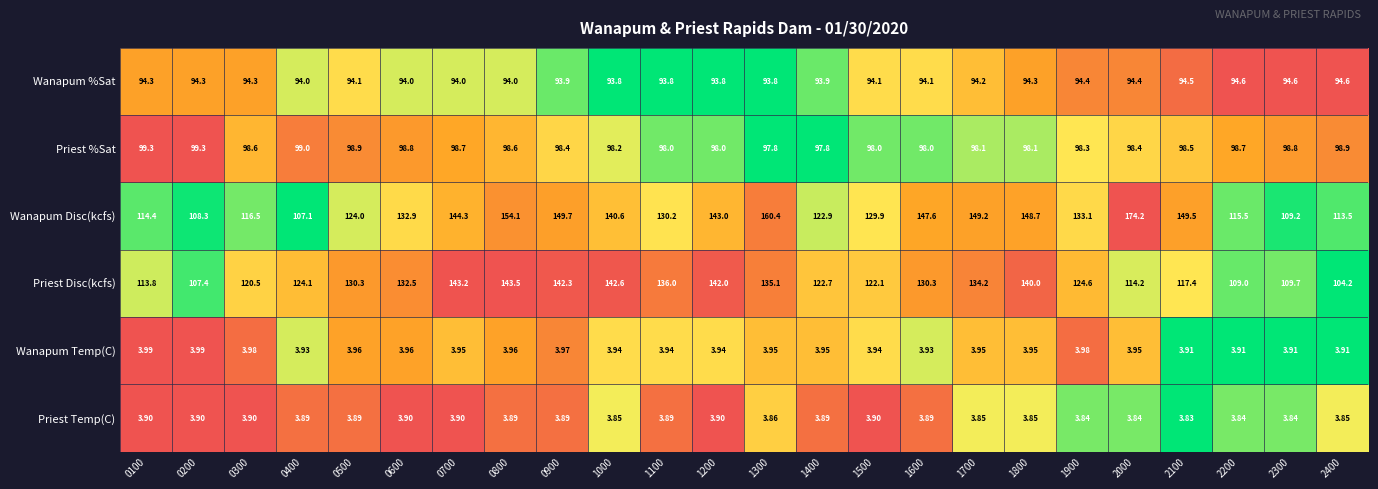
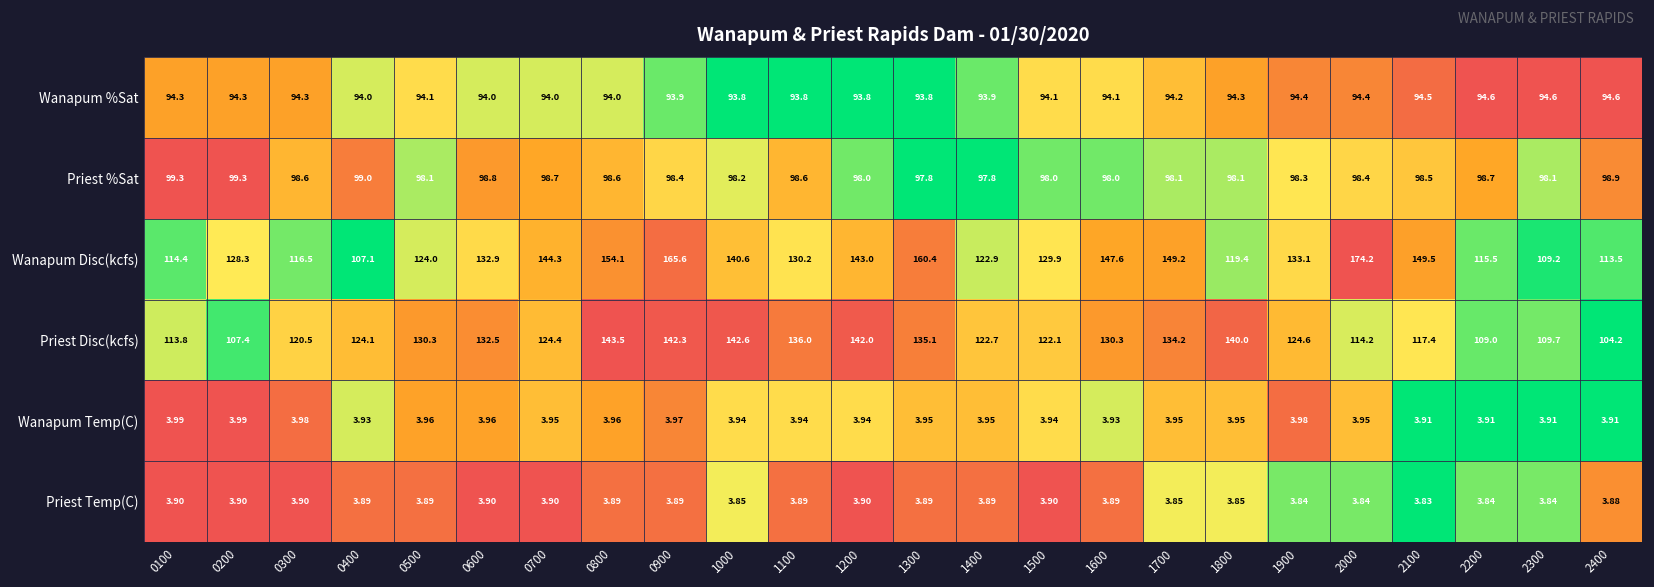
  {
    "Wanapum %Sat": {
      "0100": 94.3,
      "0200": 94.3,
      "0300": 94.3,
      "0400": 94.0,
      "0500": 94.1,
      "0600": 94.0,
      "0700": 94.0,
      "0800": 94.0,
      "0900": 93.9,
      "1000": 93.8,
      "1100": 93.8,
      "1200": 93.8,
      "1300": 93.8,
      "1400": 93.9,
      "1500": 94.1,
      "1600": 94.1,
      "1700": 94.2,
      "1800": 94.3,
      "1900": 94.4,
      "2000": 94.4,
      "2100": 94.5,
      "2200": 94.6,
      "2300": 94.6,
      "2400": 94.6
    },
    "Priest %Sat": {
      "0100": 99.3,
      "0200": 99.3,
      "0300": 98.6,
      "0400": 99.0,
-     "0500": 98.9,
+     "0500": 98.1,
      "0600": 98.8,
      "0700": 98.7,
      "0800": 98.6,
      "0900": 98.4,
      "1000": 98.2,
-     "1100": 98.0,
+     "1100": 98.6,
      "1200": 98.0,
      "1300": 97.8,
      "1400": 97.8,
      "1500": 98.0,
      "1600": 98.0,
      "1700": 98.1,
      "1800": 98.1,
      "1900": 98.3,
      "2000": 98.4,
      "2100": 98.5,
      "2200": 98.7,
-     "2300": 98.8,
+     "2300": 98.1,
      "2400": 98.9
    },
    "Wanapum Disc(kcfs)": {
      "0100": 114.4,
-     "0200": 108.3,
+     "0200": 128.3,
      "0300": 116.5,
      "0400": 107.1,
      "0500": 124.0,
      "0600": 132.9,
      "0700": 144.3,
      "0800": 154.1,
-     "0900": 149.7,
+     "0900": 165.6,
      "1000": 140.6,
      "1100": 130.2,
      "1200": 143.0,
      "1300": 160.4,
      "1400": 122.9,
      "1500": 129.9,
      "1600": 147.6,
      "1700": 149.2,
-     "1800": 148.7,
+     "1800": 119.4,
      "1900": 133.1,
      "2000": 174.2,
      "2100": 149.5,
      "2200": 115.5,
      "2300": 109.2,
      "2400": 113.5
    },
    "Priest Disc(kcfs)": {
      "0100": 113.8,
      "0200": 107.4,
      "0300": 120.5,
      "0400": 124.1,
      "0500": 130.3,
      "0600": 132.5,
-     "0700": 143.2,
+     "0700": 124.4,
      "0800": 143.5,
      "0900": 142.3,
      "1000": 142.6,
      "1100": 136.0,
      "1200": 142.0,
      "1300": 135.1,
      "1400": 122.7,
      "1500": 122.1,
      "1600": 130.3,
      "1700": 134.2,
      "1800": 140.0,
      "1900": 124.6,
      "2000": 114.2,
      "2100": 117.4,
      "2200": 109.0,
      "2300": 109.7,
      "2400": 104.2
    },
    "Wanapum Temp(C)": {
      "0100": 3.99,
      "0200": 3.99,
      "0300": 3.98,
      "0400": 3.93,
      "0500": 3.96,
      "0600": 3.96,
      "0700": 3.95,
      "0800": 3.96,
      "0900": 3.97,
      "1000": 3.94,
      "1100": 3.94,
      "1200": 3.94,
      "1300": 3.95,
      "1400": 3.95,
      "1500": 3.94,
      "1600": 3.93,
      "1700": 3.95,
      "1800": 3.95,
      "1900": 3.98,
      "2000": 3.95,
      "2100": 3.91,
      "2200": 3.91,
      "2300": 3.91,
      "2400": 3.91
    },
    "Priest Temp(C)": {
      "0100": 3.90,
      "0200": 3.90,
      "0300": 3.90,
      "0400": 3.89,
      "0500": 3.89,
      "0600": 3.90,
      "0700": 3.90,
      "0800": 3.89,
      "0900": 3.89,
      "1000": 3.85,
      "1100": 3.89,
      "1200": 3.90,
-     "1300": 3.86,
+     "1300": 3.89,
      "1400": 3.89,
      "1500": 3.90,
      "1600": 3.89,
      "1700": 3.85,
      "1800": 3.85,
      "1900": 3.84,
      "2000": 3.84,
      "2100": 3.83,
      "2200": 3.84,
      "2300": 3.84,
-     "2400": 3.85
+     "2400": 3.88
    }
  }
